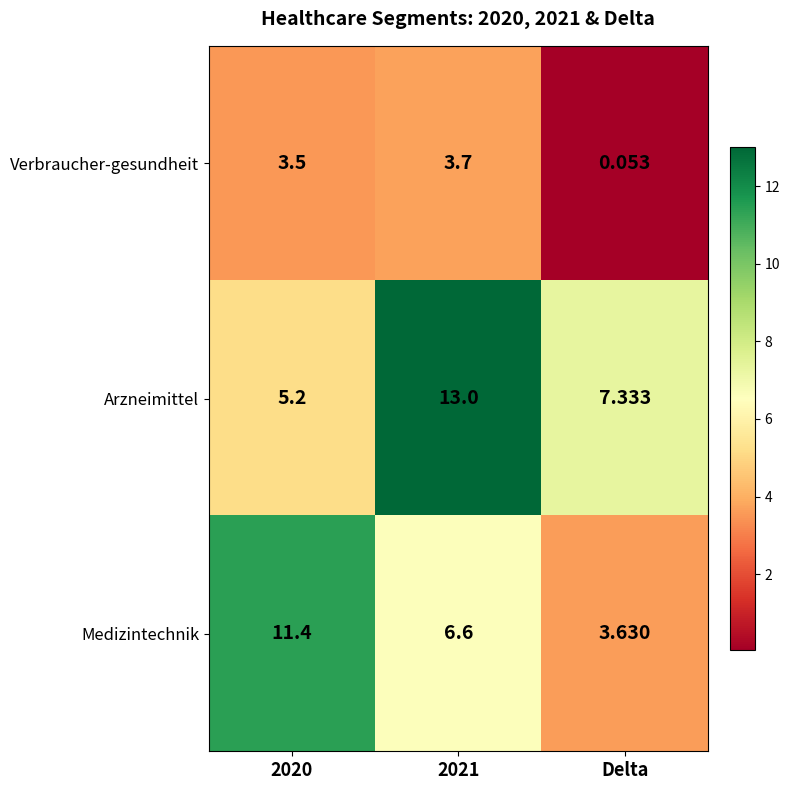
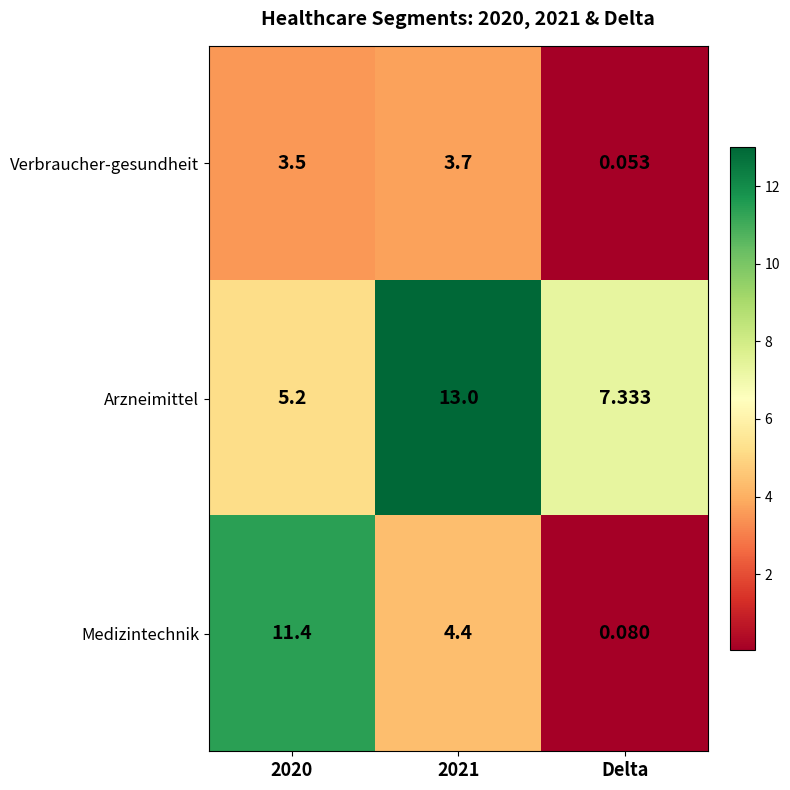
  {
    "Verbraucher-gesundheit": {
      "2020": 3.5,
      "2021": 3.7,
      "Delta": 0.053
    },
    "Arzneimittel": {
      "2020": 5.2,
      "2021": 13.0,
      "Delta": 7.333
    },
    "Medizintechnik": {
      "2020": 11.4,
-     "2021": 6.6,
-     "Delta": 3.630
+     "2021": 4.4,
+     "Delta": 0.080
    }
  }
